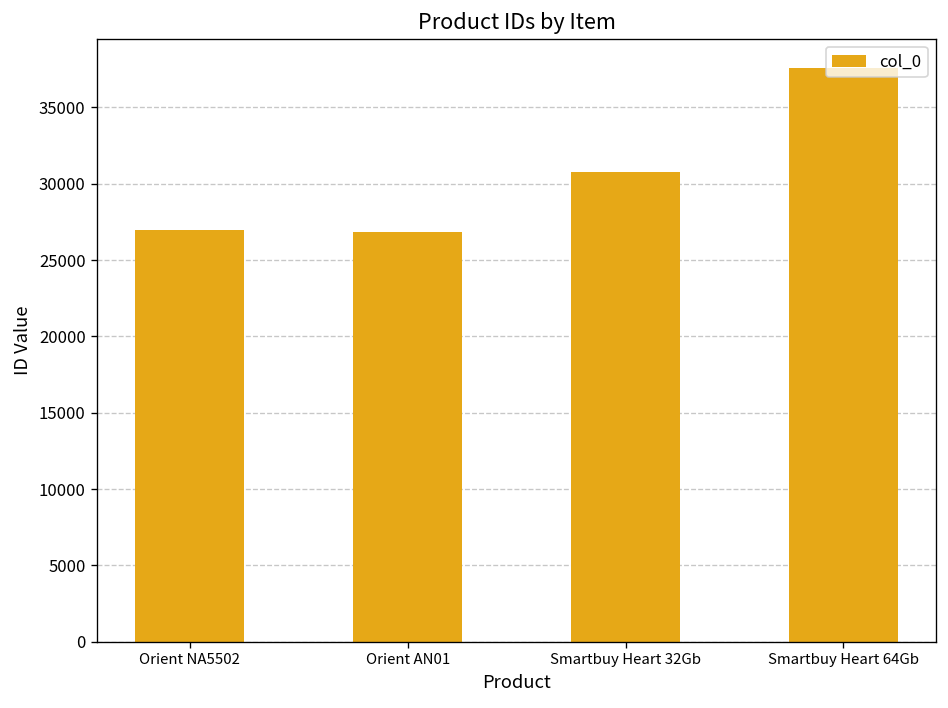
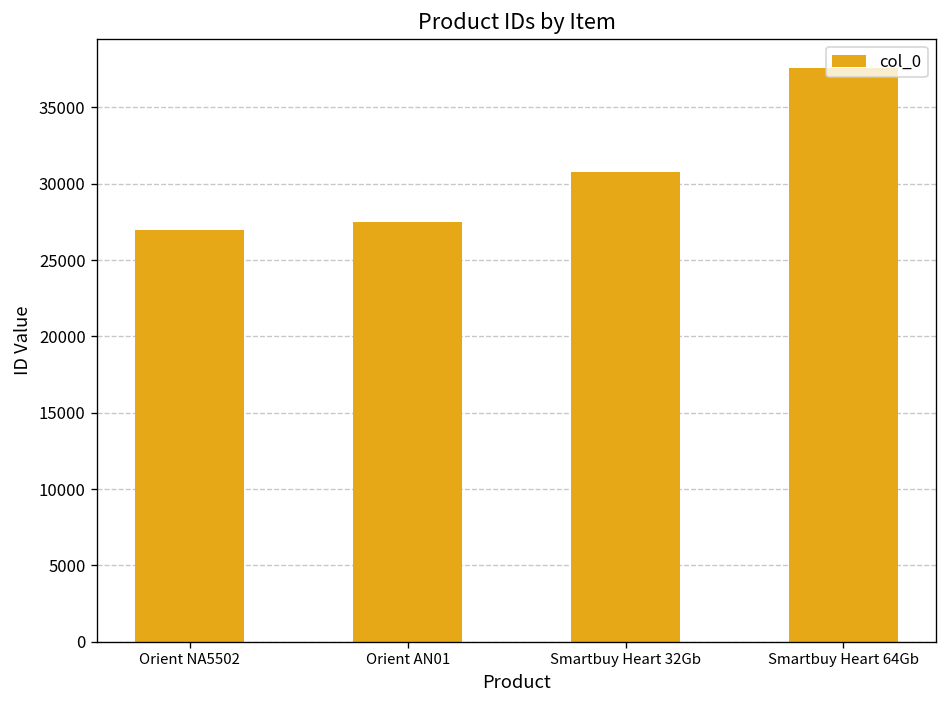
  {
    "Orient NA5502": 27000,
-   "Orient AN01": 26800,
+   "Orient AN01": 27500,
    "Smartbuy Heart 32Gb": 30700
  }
